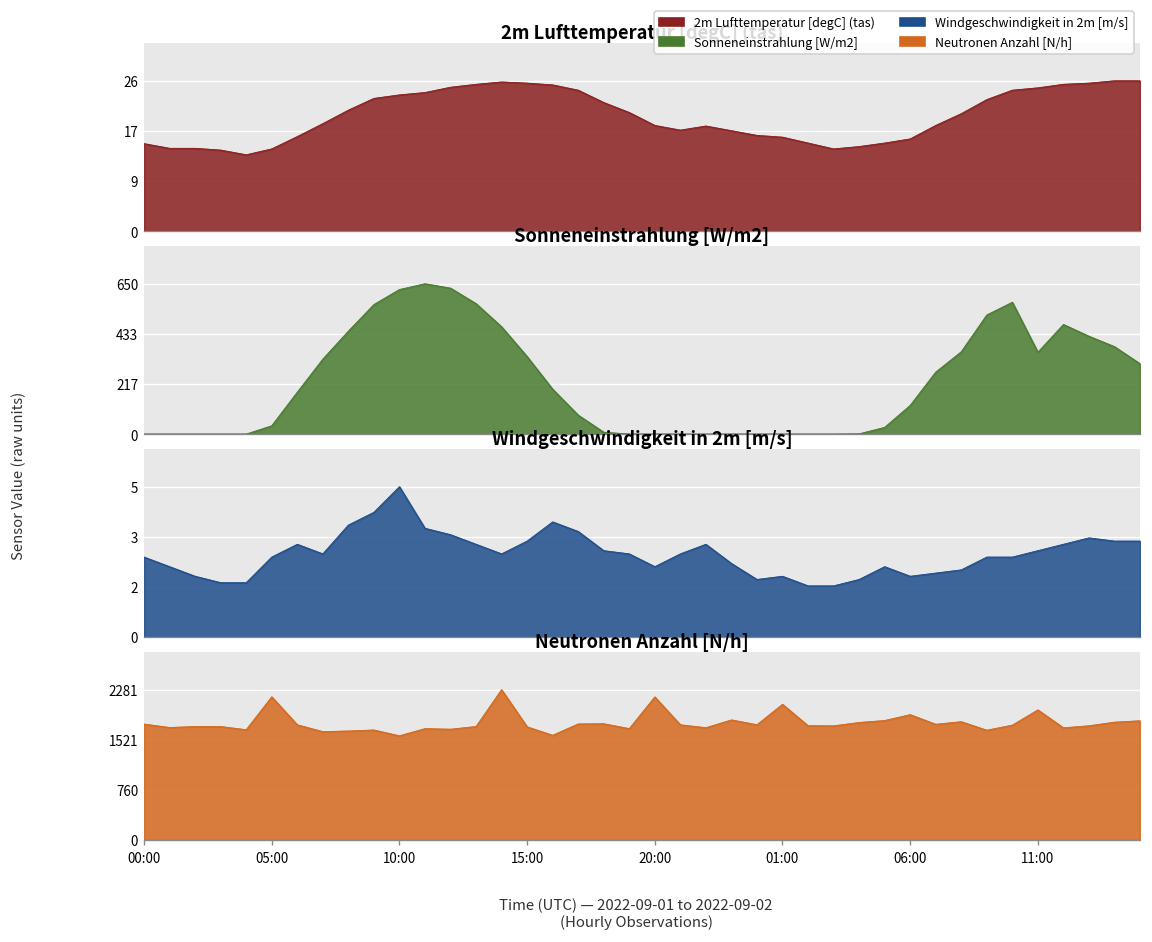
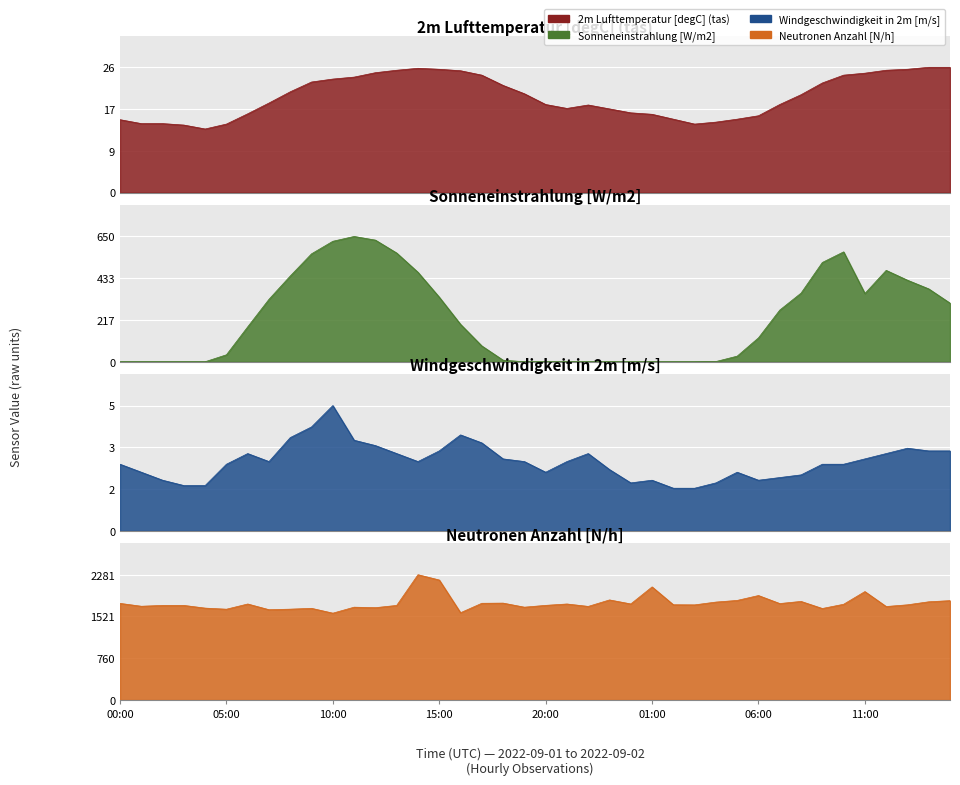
  {
    "Neutronen Anzahl [N/h]": {
      "00:00": 1800,
-     "05:00": 2200,
+     "05:00": 1700,
      "10:00": 1600,
-     "15:00": 1700,
-     "20:00": 2200,
+     "15:00": 2200,
+     "20:00": 1700,
      "01:00": 2100,
      "06:00": 1900,
      "11:00": 2000
    }
  }
